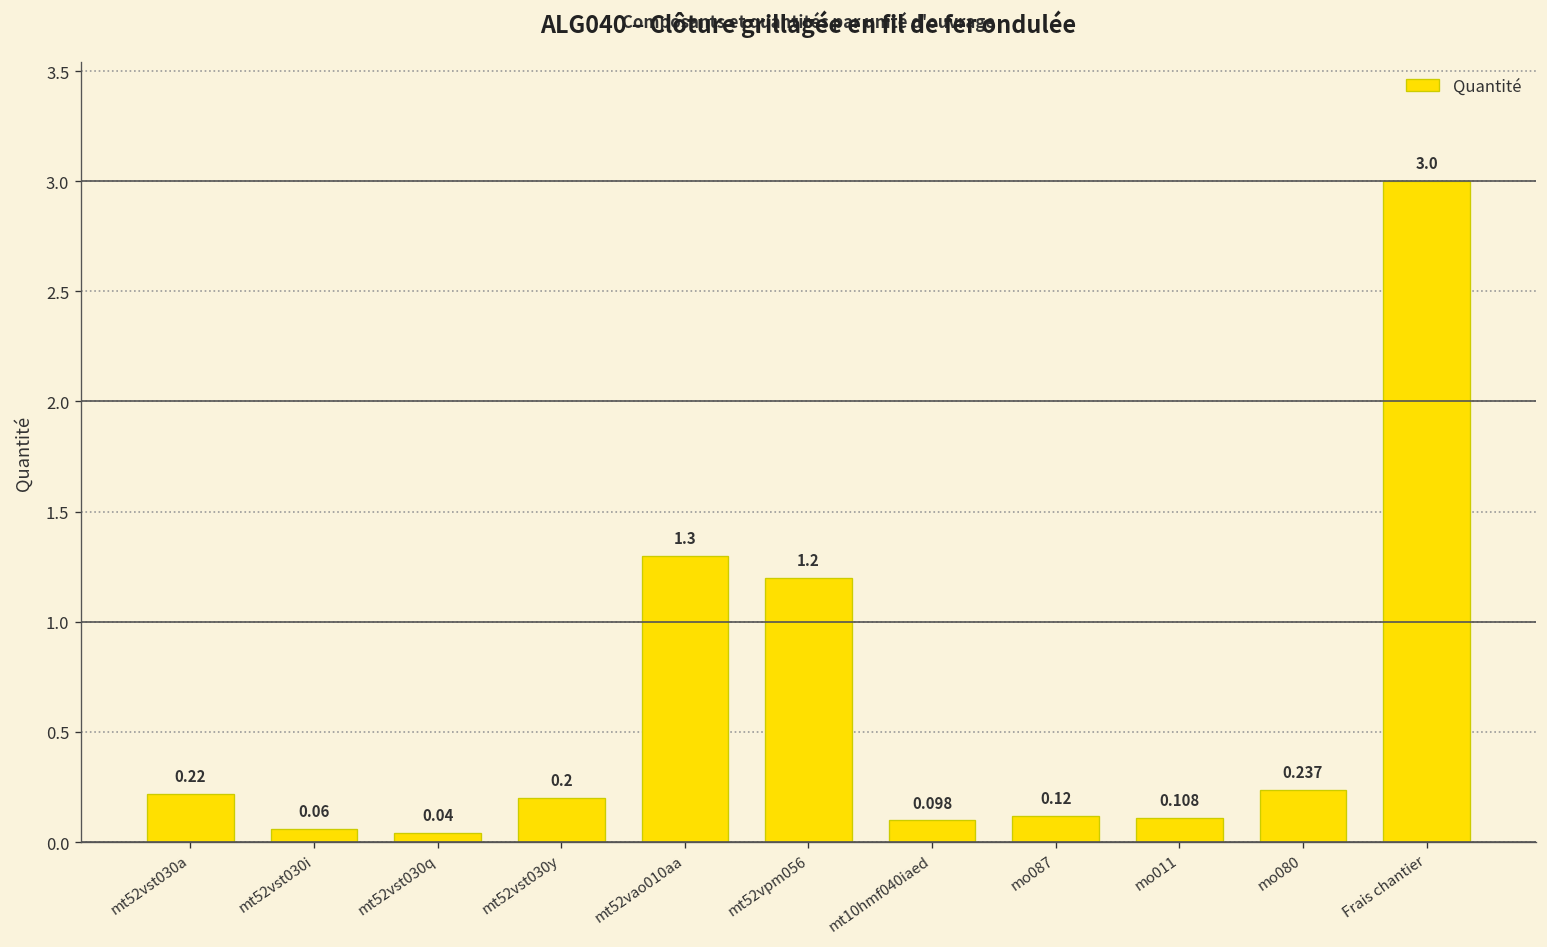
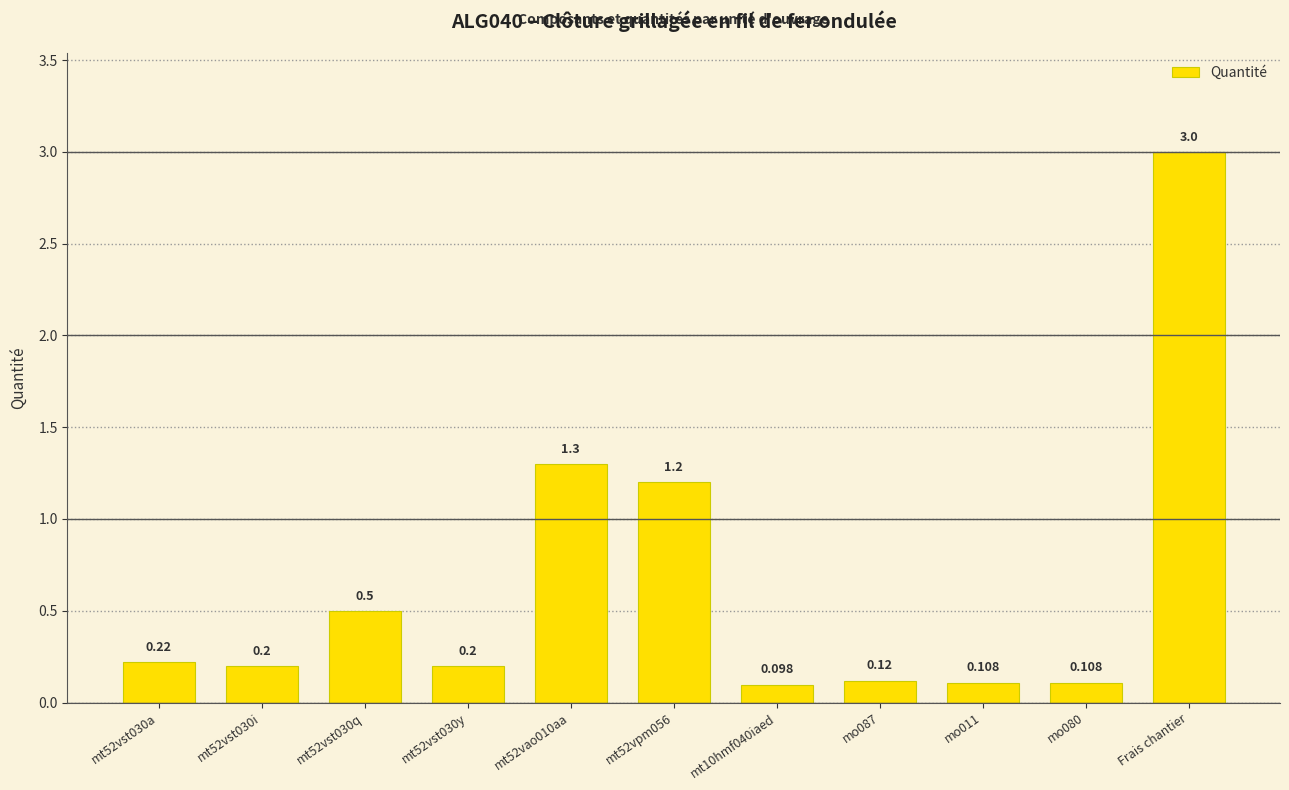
  {
    "mt52vst030a": 0.22,
-   "mt52vst030i": 0.06,
-   "mt52vst030q": 0.04,
+   "mt52vst030i": 0.2,
+   "mt52vst030q": 0.5,
    "mt52vst030y": 0.2,
    "mt52vao010aa": 1.3,
    "mt52vpm056": 1.2,
    "mt10hmf040iaed": 0.098,
    "mo087": 0.12,
    "mo011": 0.108,
-   "mo080": 0.237,
+   "mo080": 0.108,
    "Frais chantier": 3.0
  }
